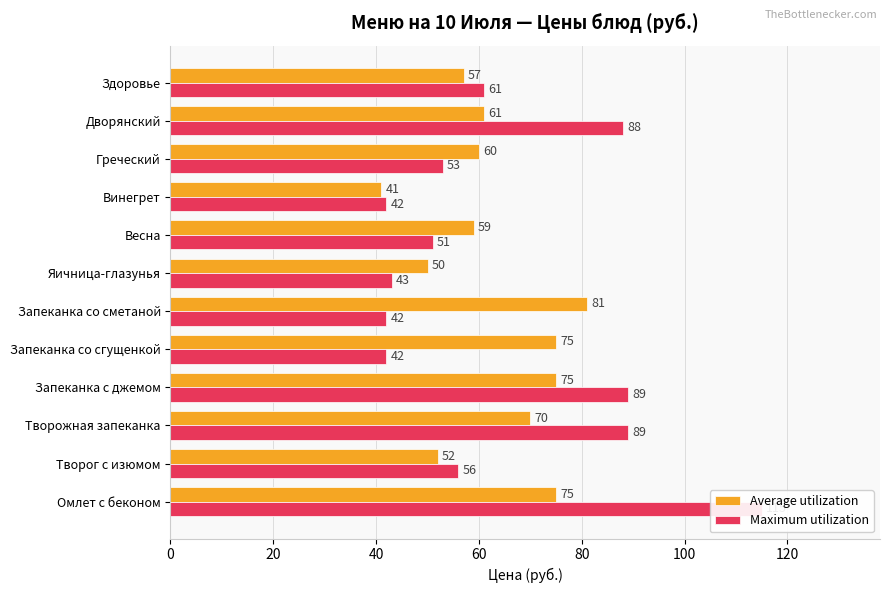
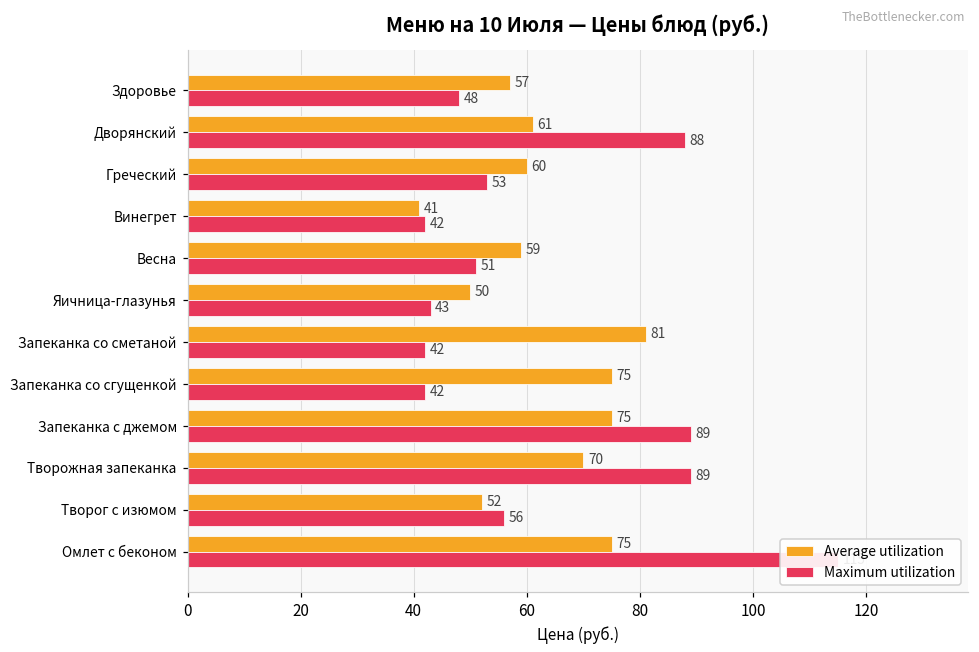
  {
    "Average utilization": {
      "Здоровье": 57,
      "Дворянский": 61,
      "Греческий": 60,
      "Винегрет": 41,
      "Весна": 59,
      "Яичница-глазунья": 50,
      "Запеканка со сметаной": 81,
      "Запеканка со сгущенкой": 75,
      "Запеканка с джемом": 75,
      "Творожная запеканка": 70,
      "Творог с изюмом": 52,
      "Омлет с беконом": 75
    },
    "Maximum utilization": {
-     "Здоровье": 61,
+     "Здоровье": 48,
      "Дворянский": 88,
      "Греческий": 53,
      "Винегрет": 42,
      "Весна": 51,
      "Яичница-глазунья": 43,
      "Запеканка со сметаной": 42,
      "Запеканка со сгущенкой": 42,
      "Запеканка с джемом": 89,
      "Творожная запеканка": 89,
      "Творог с изюмом": 56
    }
  }
